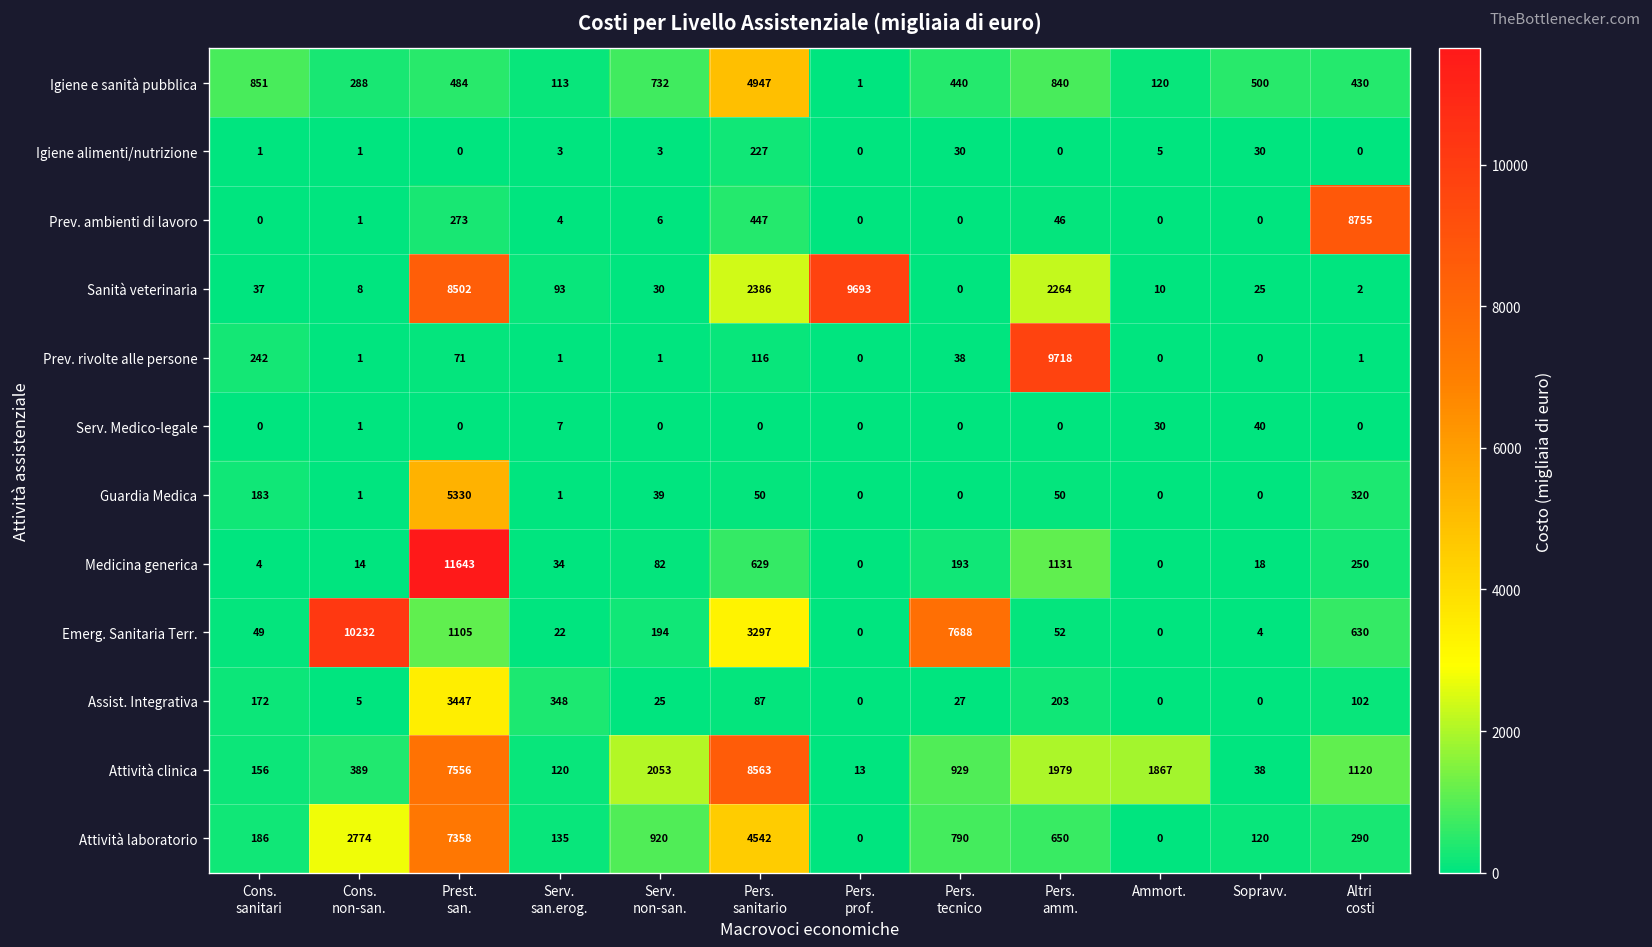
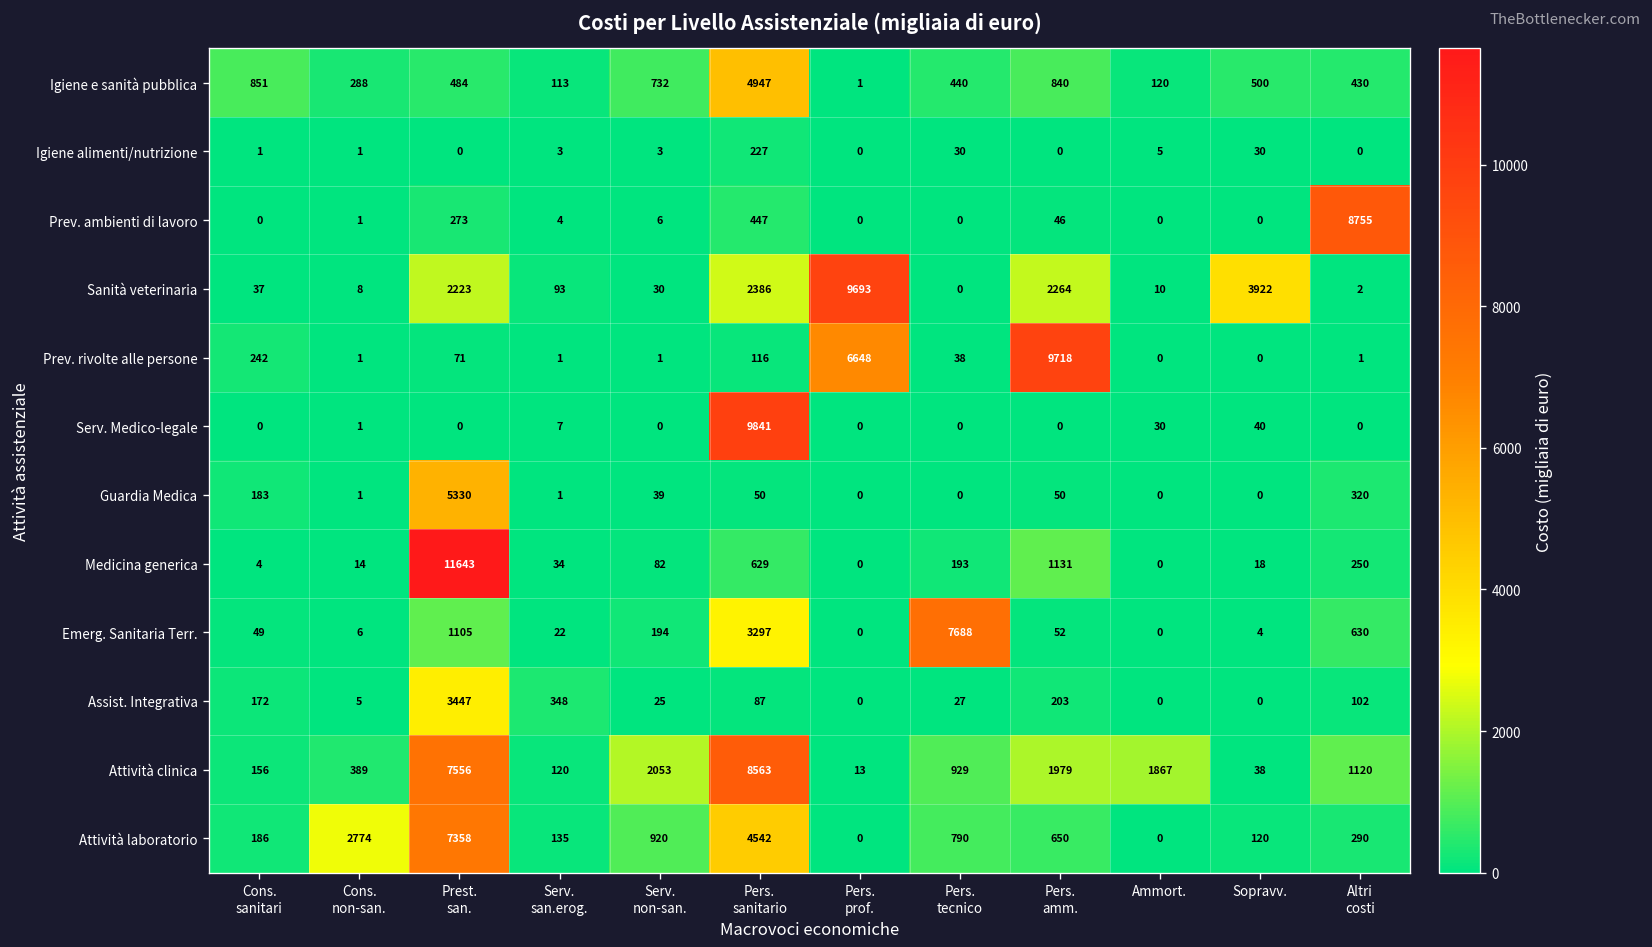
  {
    "Igiene e sanità pubblica": {
      "Cons. sanitari": 851,
      "Cons. non-san.": 288,
      "Prest. san.": 484,
      "Serv. san.erog.": 113,
      "Serv. non-san.": 732,
      "Pers. sanitario": 4947,
      "Pers. prof.": 1,
      "Pers. tecnico": 440,
      "Pers. amm.": 840,
      "Ammort.": 120,
      "Sopravv.": 500,
      "Altri costi": 430
    },
    "Igiene alimenti/nutrizione": {
      "Cons. sanitari": 1,
      "Cons. non-san.": 1,
      "Prest. san.": 0,
      "Serv. san.erog.": 3,
      "Serv. non-san.": 3,
      "Pers. sanitario": 227,
      "Pers. prof.": 0,
      "Pers. tecnico": 30,
      "Pers. amm.": 0,
      "Ammort.": 5,
      "Sopravv.": 30,
      "Altri costi": 0
    },
    "Prev. ambienti di lavoro": {
      "Cons. sanitari": 0,
      "Cons. non-san.": 1,
      "Prest. san.": 273,
      "Serv. san.erog.": 4,
      "Serv. non-san.": 6,
      "Pers. sanitario": 447,
      "Pers. prof.": 0,
      "Pers. tecnico": 0,
      "Pers. amm.": 46,
      "Ammort.": 0,
      "Sopravv.": 0,
      "Altri costi": 8755
    },
    "Sanità veterinaria": {
      "Cons. sanitari": 37,
      "Cons. non-san.": 8,
-     "Prest. san.": 8502,
+     "Prest. san.": 2223,
      "Serv. san.erog.": 93,
      "Serv. non-san.": 30,
      "Pers. sanitario": 2386,
      "Pers. prof.": 9693,
      "Pers. tecnico": 0,
      "Pers. amm.": 2264,
      "Ammort.": 10,
-     "Sopravv.": 25,
+     "Sopravv.": 3922,
      "Altri costi": 2
    },
    "Prev. rivolte alle persone": {
      "Cons. sanitari": 242,
      "Cons. non-san.": 1,
      "Prest. san.": 71,
      "Serv. san.erog.": 1,
      "Serv. non-san.": 1,
      "Pers. sanitario": 116,
-     "Pers. prof.": 0,
+     "Pers. prof.": 6648,
      "Pers. tecnico": 38,
      "Pers. amm.": 9718,
      "Ammort.": 0,
      "Sopravv.": 0,
      "Altri costi": 1
    },
    "Serv. Medico-legale": {
      "Cons. sanitari": 0,
      "Cons. non-san.": 1,
      "Prest. san.": 0,
      "Serv. san.erog.": 7,
      "Serv. non-san.": 0,
-     "Pers. sanitario": 0,
+     "Pers. sanitario": 9841,
      "Pers. prof.": 0,
      "Pers. tecnico": 0,
      "Pers. amm.": 0,
      "Ammort.": 30,
      "Sopravv.": 40,
      "Altri costi": 0
    },
    "Guardia Medica": {
      "Cons. sanitari": 183,
      "Cons. non-san.": 1,
      "Prest. san.": 5330,
      "Serv. san.erog.": 1,
      "Serv. non-san.": 39,
      "Pers. sanitario": 50,
      "Pers. prof.": 0,
      "Pers. tecnico": 0,
      "Pers. amm.": 50,
      "Ammort.": 0,
      "Sopravv.": 0,
      "Altri costi": 320
    },
    "Medicina generica": {
      "Cons. sanitari": 4,
      "Cons. non-san.": 14,
      "Prest. san.": 11643,
      "Serv. san.erog.": 34,
      "Serv. non-san.": 82,
      "Pers. sanitario": 629,
      "Pers. prof.": 0,
      "Pers. tecnico": 193,
      "Pers. amm.": 1131,
      "Ammort.": 0,
      "Sopravv.": 18,
      "Altri costi": 250
    },
    "Emerg. Sanitaria Terr.": {
      "Cons. sanitari": 49,
-     "Cons. non-san.": 10232,
+     "Cons. non-san.": 6,
      "Prest. san.": 1105,
      "Serv. san.erog.": 22,
      "Serv. non-san.": 194,
      "Pers. sanitario": 3297,
      "Pers. prof.": 0,
      "Pers. tecnico": 7688,
      "Pers. amm.": 52,
      "Ammort.": 0,
      "Sopravv.": 4,
      "Altri costi": 630
    },
    "Assist. Integrativa": {
      "Cons. sanitari": 172,
      "Cons. non-san.": 5,
      "Prest. san.": 3447,
      "Serv. san.erog.": 348,
      "Serv. non-san.": 25,
      "Pers. sanitario": 87,
      "Pers. prof.": 0,
      "Pers. tecnico": 27,
      "Pers. amm.": 203,
      "Ammort.": 0,
      "Sopravv.": 0,
      "Altri costi": 102
    },
    "Attività clinica": {
      "Cons. sanitari": 156,
      "Cons. non-san.": 389,
      "Prest. san.": 7556,
      "Serv. san.erog.": 120,
      "Serv. non-san.": 2053,
      "Pers. sanitario": 8563,
      "Pers. prof.": 13,
      "Pers. tecnico": 929,
      "Pers. amm.": 1979,
      "Ammort.": 1867,
      "Sopravv.": 38,
      "Altri costi": 1120
    },
    "Attività laboratorio": {
      "Cons. sanitari": 186,
      "Cons. non-san.": 2774,
      "Prest. san.": 7358,
      "Serv. san.erog.": 135,
      "Serv. non-san.": 920,
      "Pers. sanitario": 4542,
      "Pers. prof.": 0,
      "Pers. tecnico": 790,
      "Pers. amm.": 650,
      "Ammort.": 0,
      "Sopravv.": 120,
      "Altri costi": 290
    }
  }
